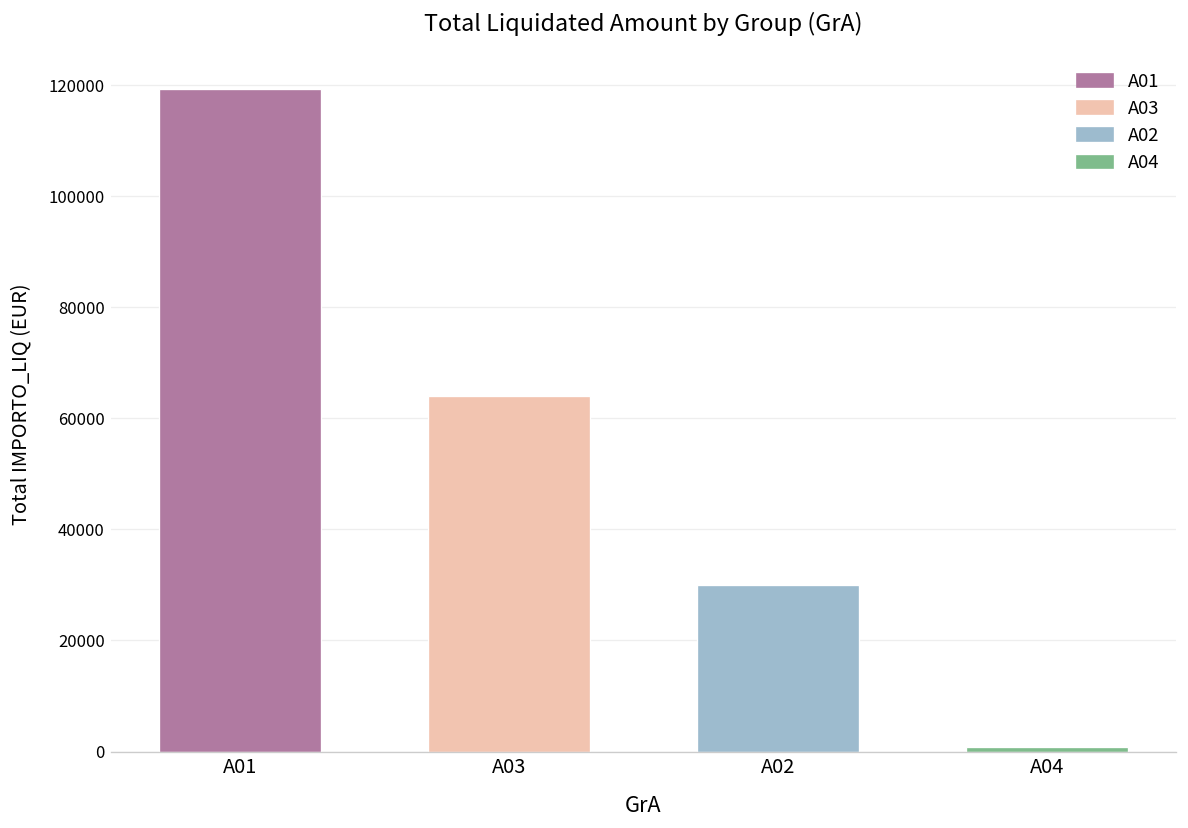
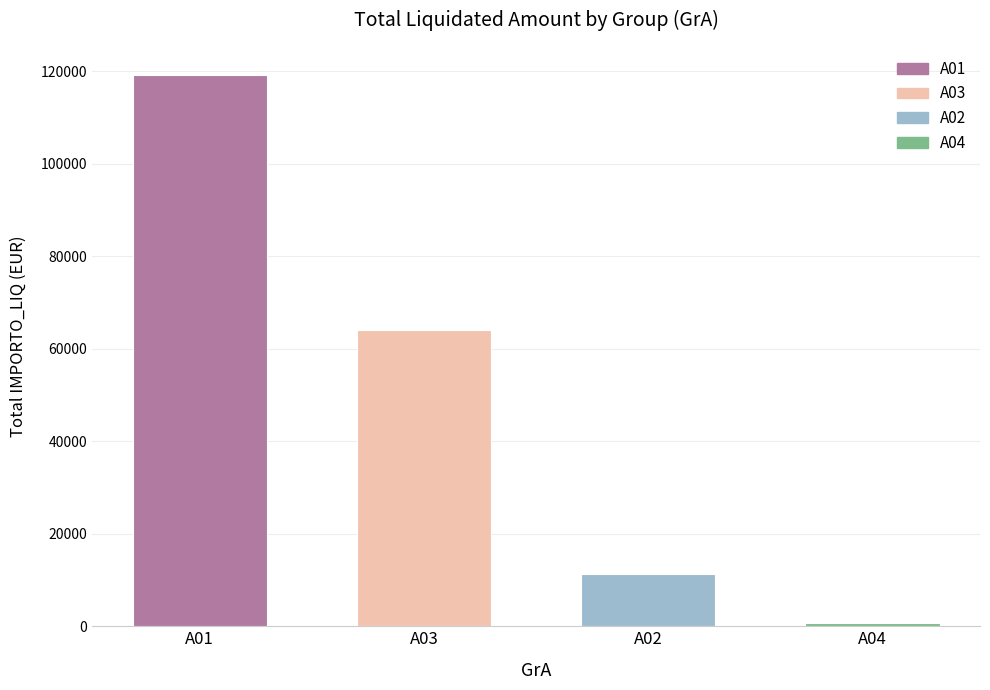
  {
    "A01": 119000,
    "A03": 64000,
-   "A02": 30000,
+   "A02": 11000,
    "A04": 1000
  }
